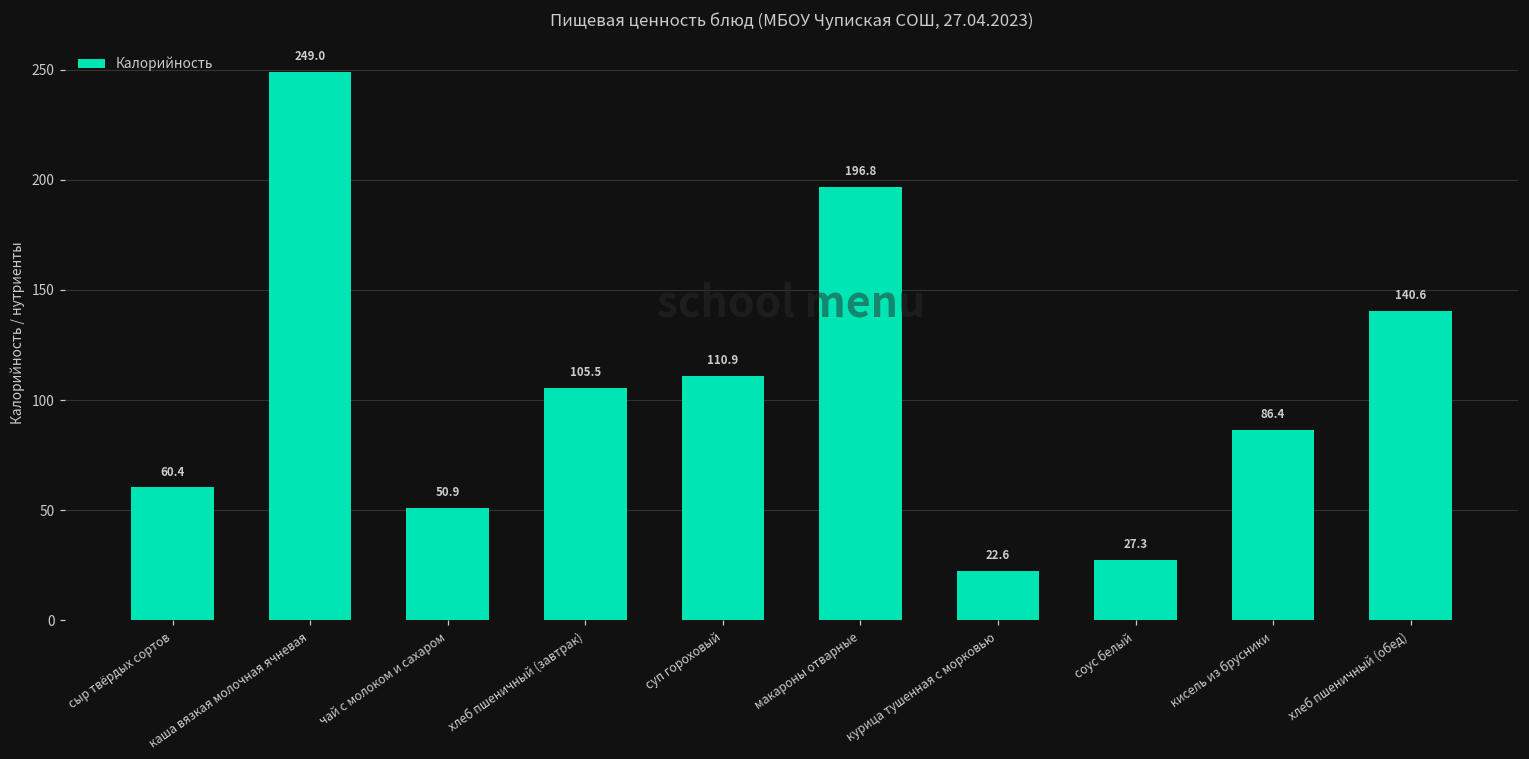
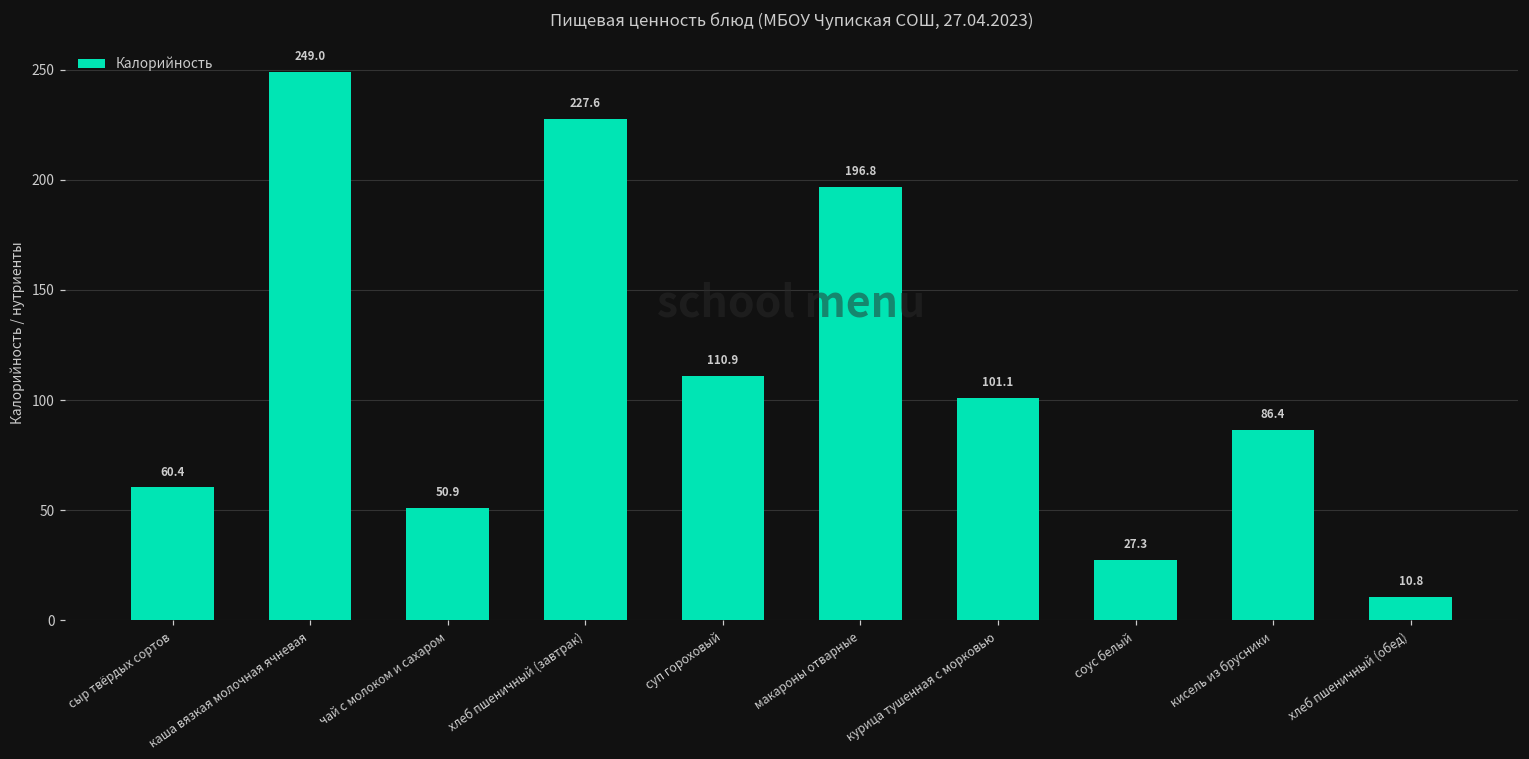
  {
    "сыр твёрдых сортов": 60.4,
    "каша вязкая молочная ячневая": 249.0,
    "чай с молоком и сахаром": 50.9,
-   "хлеб пшеничный (завтрак)": 105.5,
+   "хлеб пшеничный (завтрак)": 227.6,
    "суп гороховый": 110.9,
    "макароны отварные": 196.8,
-   "курица тушенная с морковью": 22.6,
+   "курица тушенная с морковью": 101.1,
    "соус белый": 27.3,
    "кисель из брусники": 86.4,
-   "хлеб пшеничный (обед)": 140.6
+   "хлеб пшеничный (обед)": 10.8
  }
